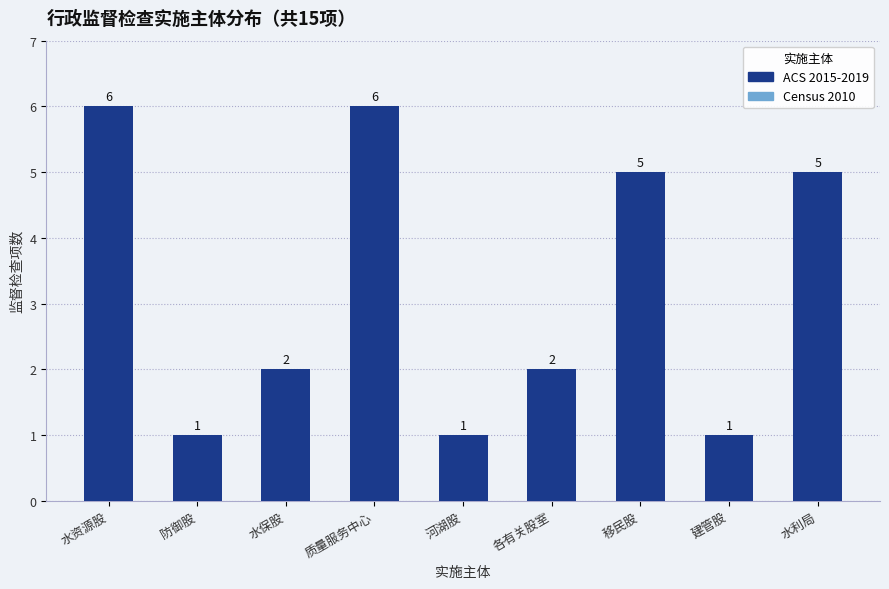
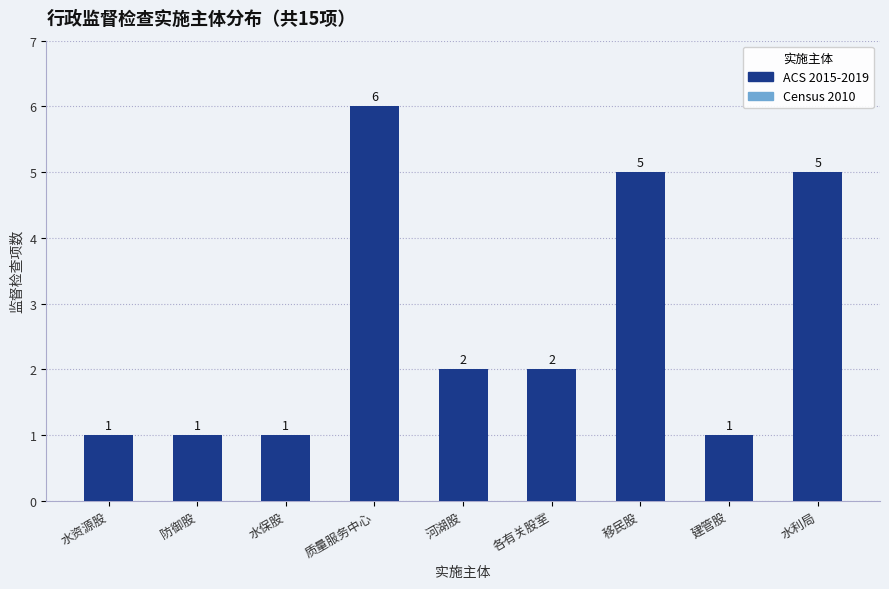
  {
-   "水资源股": 6,
+   "水资源股": 1,
    "防御股": 1,
-   "水保股": 2,
+   "水保股": 1,
    "质量服务中心": 6,
-   "河湖股": 1,
+   "河湖股": 2,
    "各有关股室": 2,
    "移民股": 5,
    "建管股": 1,
    "水利局": 5
  }
